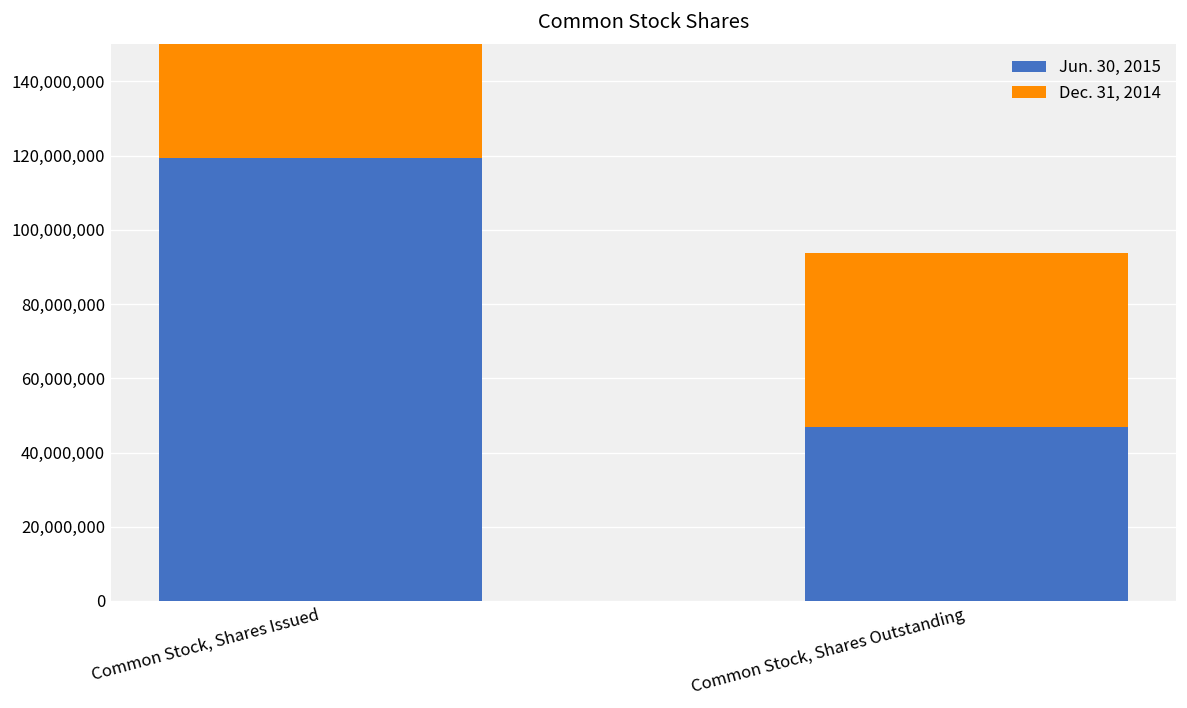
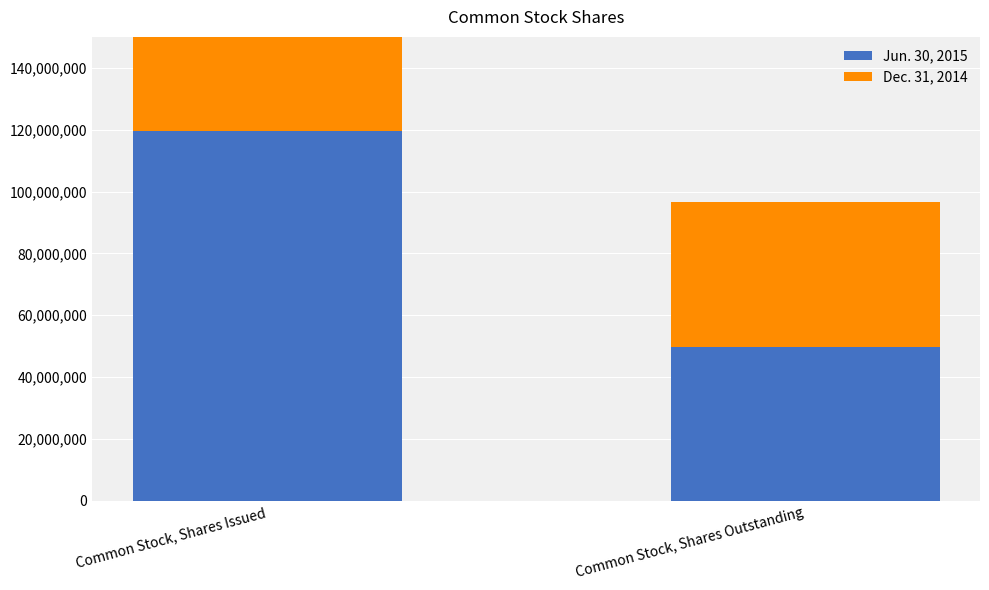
  {
    "Jun. 30, 2015": {
      "Common Stock, Shares Issued": "119,000,000",
-     "Common Stock, Shares Outstanding": "47,000,000"
+     "Common Stock, Shares Outstanding": "50,000,000"
    },
    "Dec. 31, 2014": {
      "Common Stock, Shares Outstanding": "47,000,000"
    }
  }
